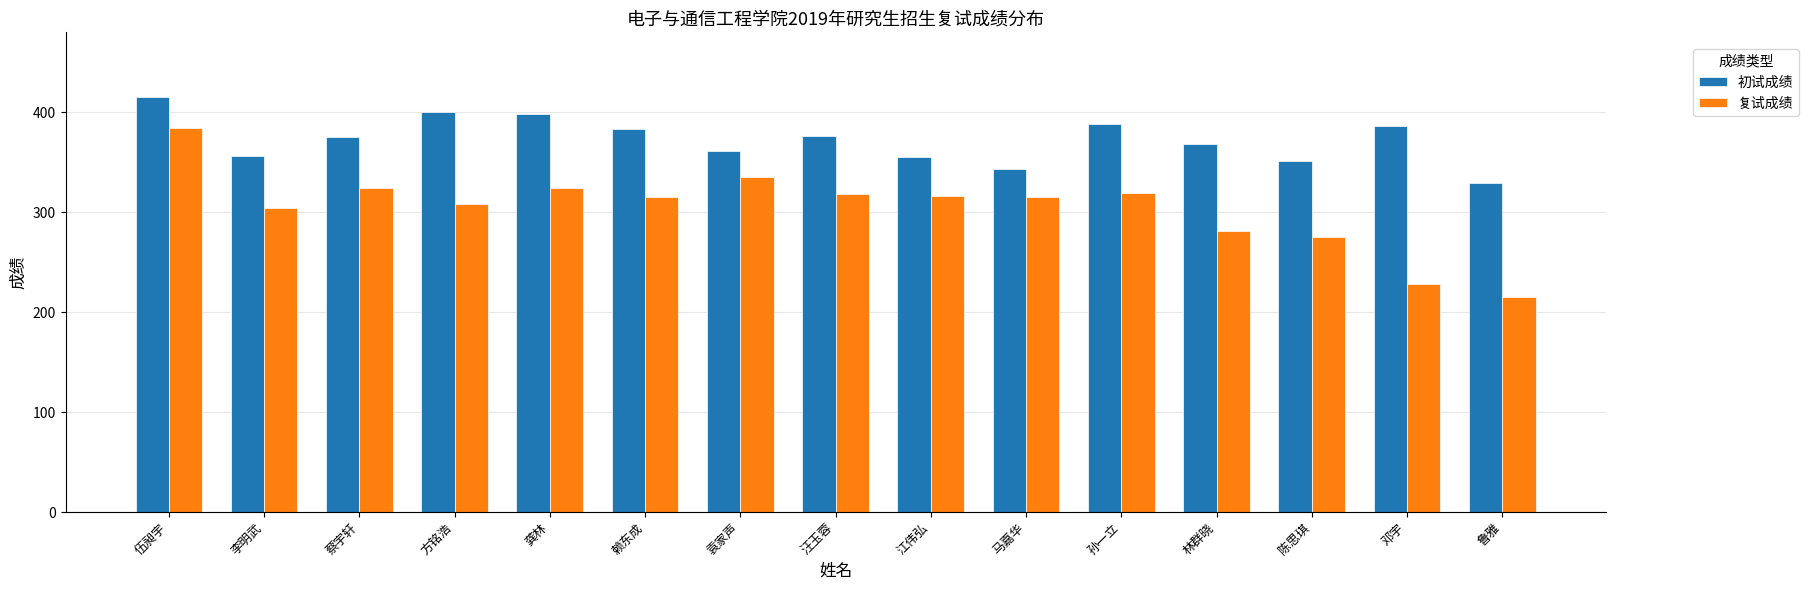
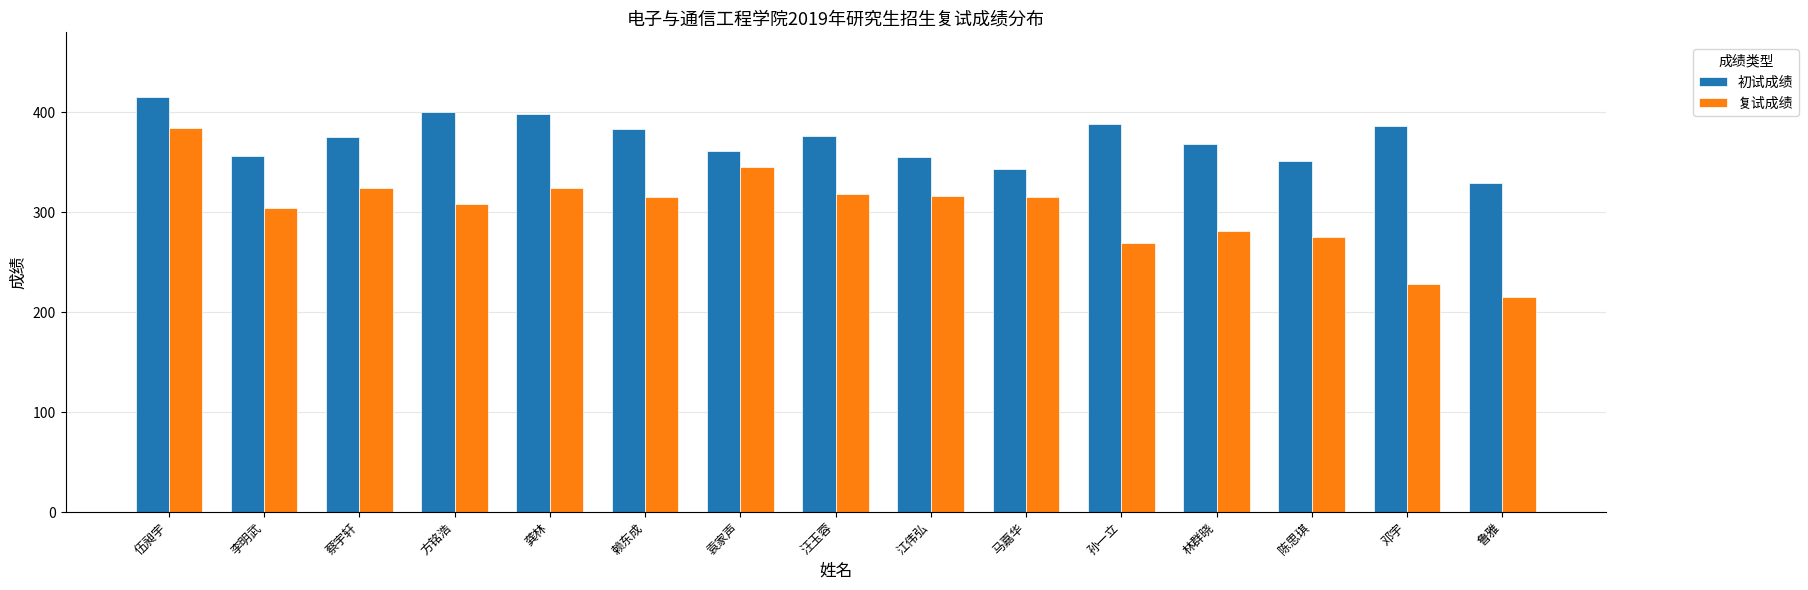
  {
    "初试成绩": {
      "伍昶宇": 420,
      "李明武": 360,
      "蔡宇轩": 380,
      "方铭浩": 400,
      "龚林": 400,
      "赖东成": 380,
      "袁家声": 360,
      "汪玉蓉": 380,
      "江伟弘": 360,
      "马嘉华": 340,
      "孙一立": 390,
      "林群晓": 370,
      "陈思琪": 350,
      "邓宇": 390,
      "鲁雅": 330
    },
    "复试成绩": {
      "伍昶宇": 380,
      "李明武": 300,
      "蔡宇轩": 320,
      "方铭浩": 310,
      "龚林": 320,
      "赖东成": 310,
-     "袁家声": 340,
+     "袁家声": 350,
      "汪玉蓉": 320,
      "江伟弘": 320,
      "马嘉华": 320,
-     "孙一立": 320,
+     "孙一立": 270,
      "林群晓": 280,
      "陈思琪": 280,
      "邓宇": 230,
      "鲁雅": 220
    }
  }
